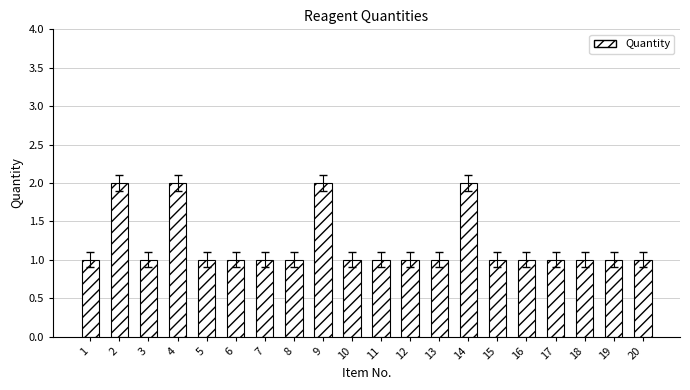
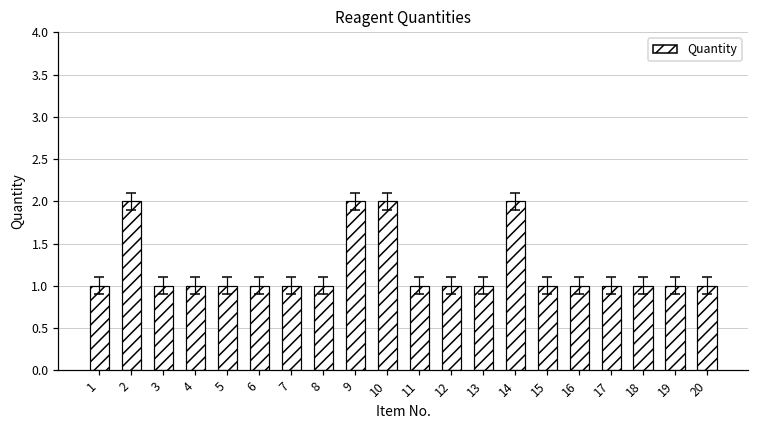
  {
    "Quantity": {
      "1": 1,
      "2": 2,
      "3": 1,
-     "4": 2,
+     "4": 1,
      "5": 1,
      "6": 1,
      "7": 1,
      "8": 1,
      "9": 2,
-     "10": 1,
+     "10": 2,
      "11": 1,
      "12": 1,
      "13": 1,
      "14": 2,
      "15": 1,
      "16": 1,
      "17": 1,
      "18": 1,
      "19": 1,
      "20": 1
    }
  }
